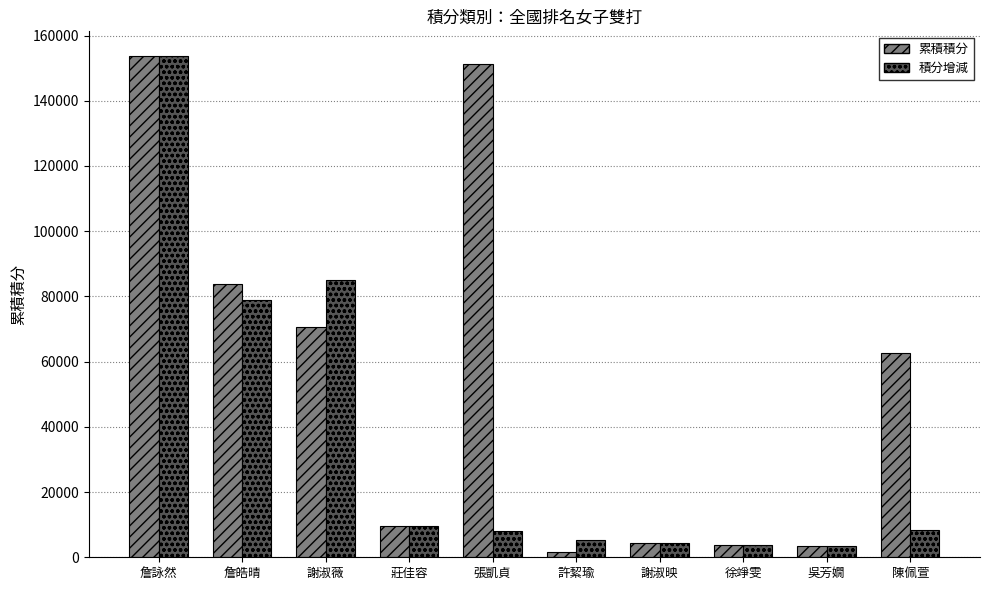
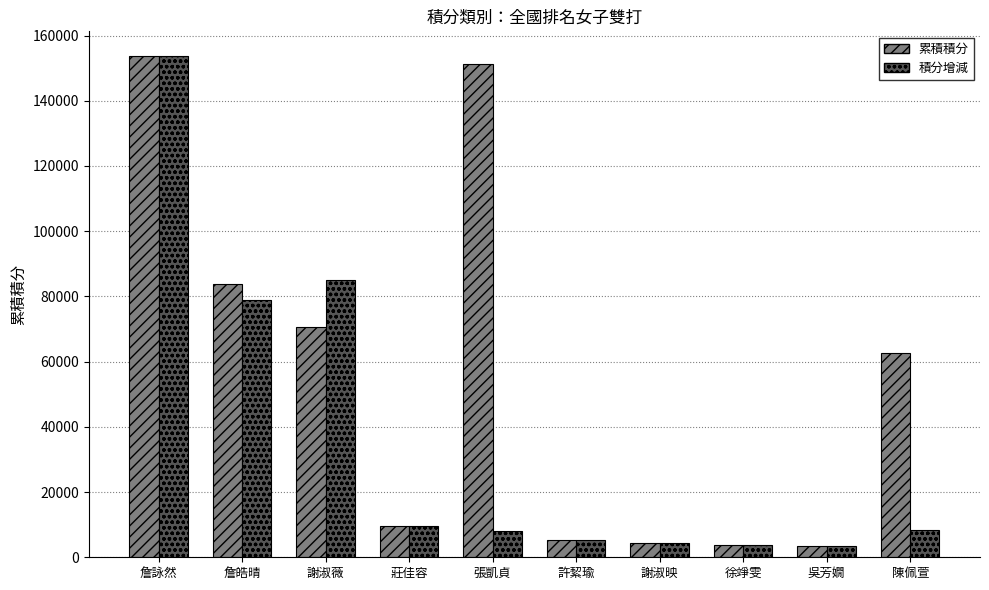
  {
    "累積積分": {
      "詹詠然": 154000,
      "詹皓晴": 84000,
      "謝淑薇": 71000,
      "莊佳容": 10000,
      "張凱貞": 151000,
-     "許絜瑜": 2000,
+     "許絜瑜": 5000,
      "謝淑映": 4000,
      "徐竫雯": 4000,
      "吳芳嫺": 3000,
      "陳佩萱": 63000
    },
    "積分增減": {
      "詹詠然": 154000,
      "詹皓晴": 79000,
      "謝淑薇": 85000,
      "莊佳容": 10000,
      "張凱貞": 8000,
      "許絜瑜": 5000,
      "謝淑映": 4000,
      "徐竫雯": 4000,
      "吳芳嫺": 3000,
      "陳佩萱": 8000
    }
  }
